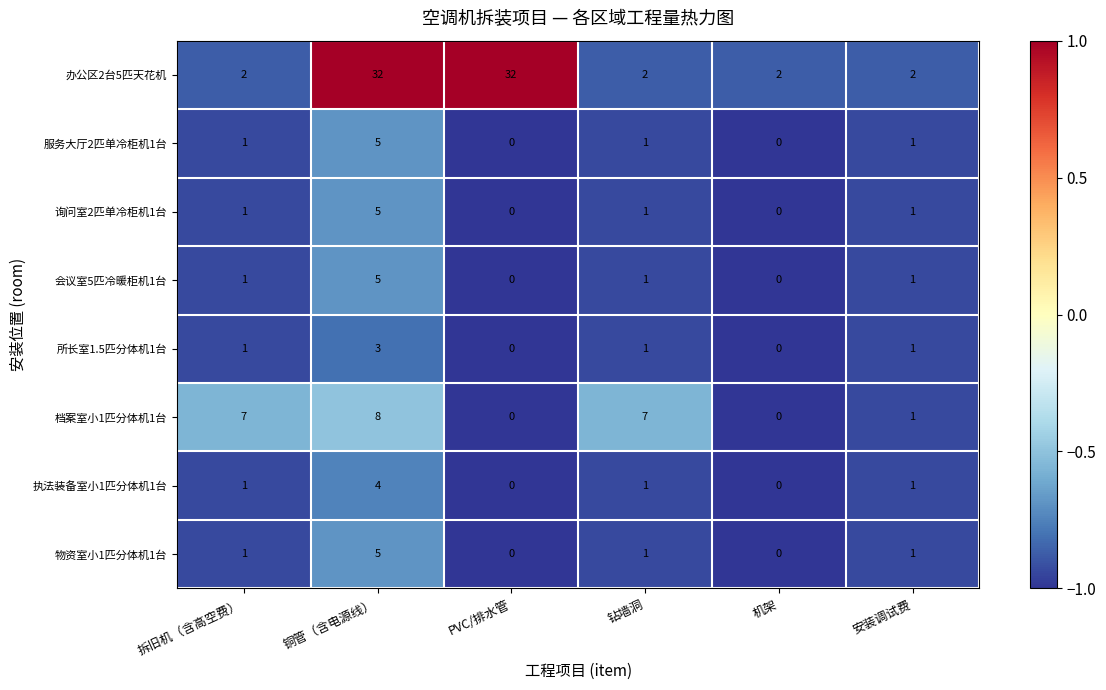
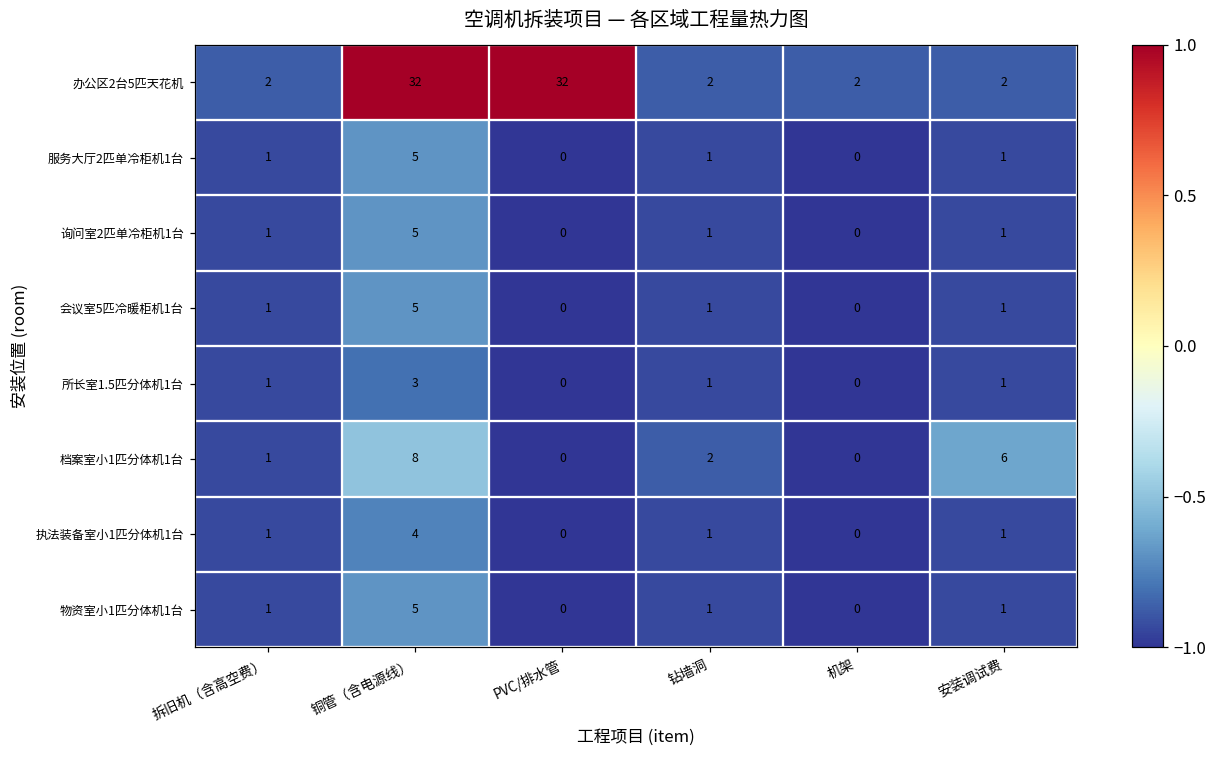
  {
    "办公区2台5匹天花机": {
      "拆旧机（含高空费）": 2,
      "铜管（含电源线）": 32,
      "PVC/排水管": 32,
      "钻墙洞": 2,
      "机架": 2,
      "安装调试费": 2
    },
    "服务大厅2匹单冷柜机1台": {
      "拆旧机（含高空费）": 1,
      "铜管（含电源线）": 5,
      "PVC/排水管": 0,
      "钻墙洞": 1,
      "机架": 0,
      "安装调试费": 1
    },
    "询问室2匹单冷柜机1台": {
      "拆旧机（含高空费）": 1,
      "铜管（含电源线）": 5,
      "PVC/排水管": 0,
      "钻墙洞": 1,
      "机架": 0,
      "安装调试费": 1
    },
    "会议室5匹冷暖柜机1台": {
      "拆旧机（含高空费）": 1,
      "铜管（含电源线）": 5,
      "PVC/排水管": 0,
      "钻墙洞": 1,
      "机架": 0,
      "安装调试费": 1
    },
    "所长室1.5匹分体机1台": {
      "拆旧机（含高空费）": 1,
      "铜管（含电源线）": 3,
      "PVC/排水管": 0,
      "钻墙洞": 1,
      "机架": 0,
      "安装调试费": 1
    },
    "档案室小1匹分体机1台": {
-     "拆旧机（含高空费）": 7,
+     "拆旧机（含高空费）": 1,
      "铜管（含电源线）": 8,
      "PVC/排水管": 0,
-     "钻墙洞": 7,
+     "钻墙洞": 2,
      "机架": 0,
-     "安装调试费": 1
+     "安装调试费": 6
    },
    "执法装备室小1匹分体机1台": {
      "拆旧机（含高空费）": 1,
      "铜管（含电源线）": 4,
      "PVC/排水管": 0,
      "钻墙洞": 1,
      "机架": 0,
      "安装调试费": 1
    },
    "物资室小1匹分体机1台": {
      "拆旧机（含高空费）": 1,
      "铜管（含电源线）": 5,
      "PVC/排水管": 0,
      "钻墙洞": 1,
      "机架": 0,
      "安装调试费": 1
    }
  }
